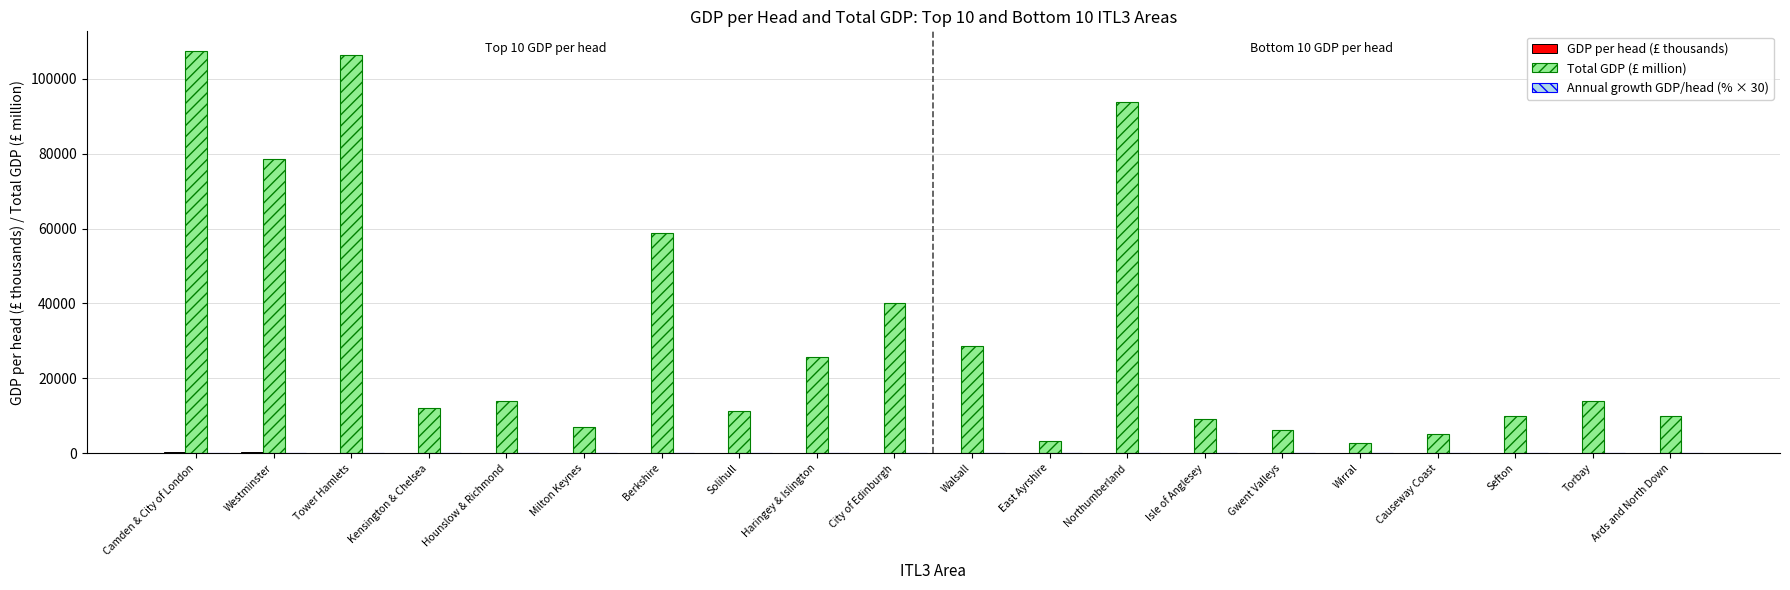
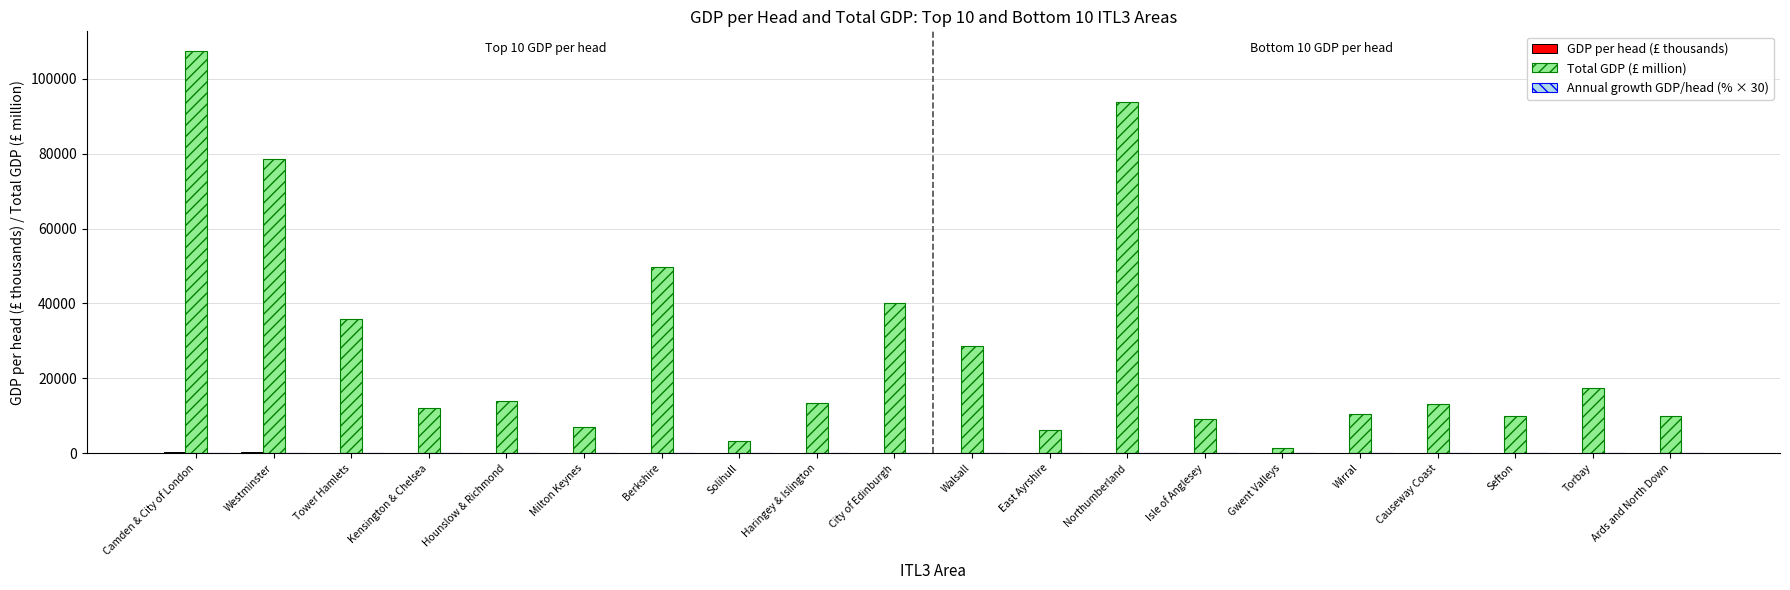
  {
    "Total GDP (£ million)": {
      "Camden & City of London": 107000,
      "Westminster": 78000,
-     "Tower Hamlets": 106000,
+     "Tower Hamlets": 36000,
      "Kensington & Chelsea": 12000,
      "Hounslow & Richmond": 14000,
      "Milton Keynes": 7000,
-     "Berkshire": 59000,
-     "Solihull": 11000,
-     "Haringey & Islington": 26000,
+     "Berkshire": 50000,
+     "Solihull": 3000,
+     "Haringey & Islington": 13000,
      "City of Edinburgh": 40000,
      "Walsall": 29000,
-     "East Ayrshire": 3000,
+     "East Ayrshire": 6000,
      "Northumberland": 94000,
      "Isle of Anglesey": 9000,
-     "Gwent Valleys": 6000,
-     "Wirral": 3000,
-     "Causeway Coast": 5000,
+     "Gwent Valleys": 1000,
+     "Wirral": 10000,
+     "Causeway Coast": 13000,
      "Sefton": 10000,
-     "Torbay": 14000,
+     "Torbay": 17000,
      "Ards and North Down": 10000
    },
    "Annual growth GDP/head (% × 30)": {
      "Solihull": 0
    }
  }
